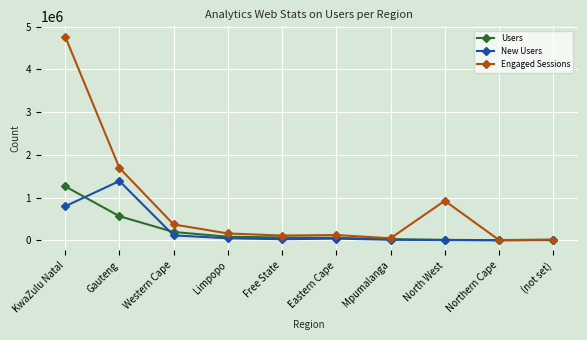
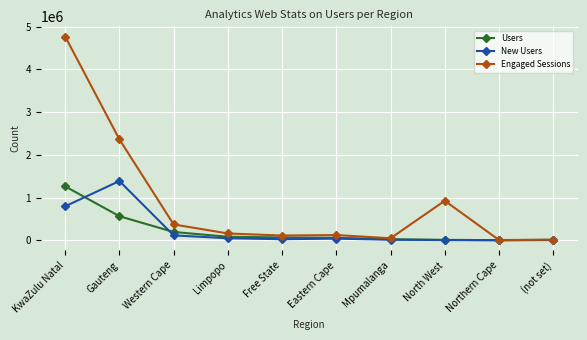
  {
    "Users": {
      "KwaZulu Natal": 1300000,
      "Gauteng": 600000,
      "Western Cape": 200000
    },
    "New Users": {
      "KwaZulu Natal": 800000,
      "Gauteng": 1400000,
      "Western Cape": 100000
    },
    "Engaged Sessions": {
      "KwaZulu Natal": 4800000,
-     "Gauteng": 1700000,
+     "Gauteng": 2400000,
      "Western Cape": 400000,
      "Limpopo": 200000,
      "Eastern Cape": 100000,
      "North West": 900000
    }
  }
